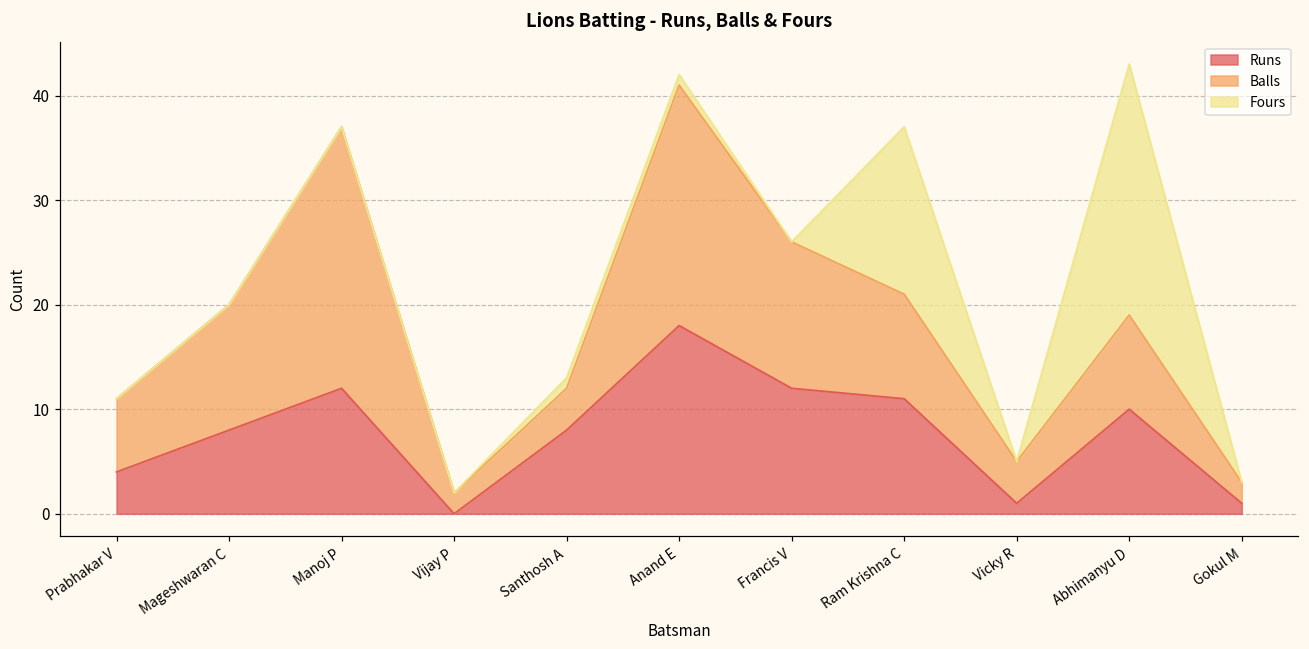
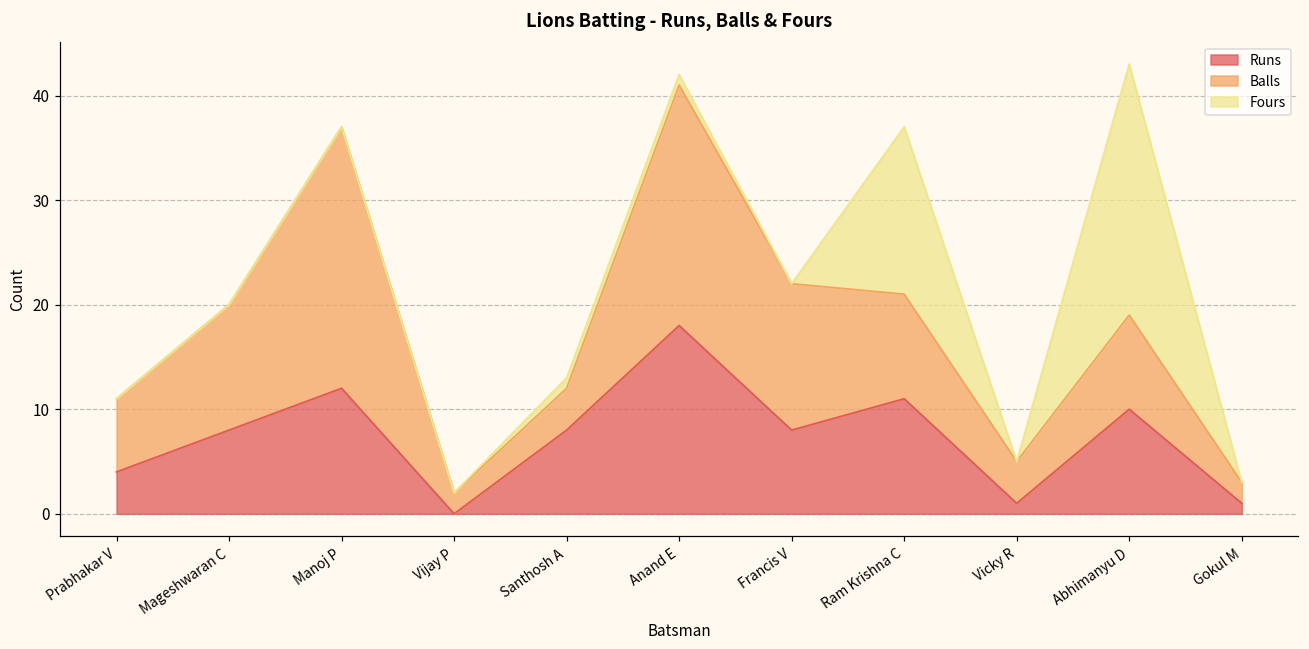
  {
    "Runs": {
      "Prabhakar V": 4,
      "Mageshwaran C": 8,
      "Manoj P": 12,
      "Vijay P": 0,
      "Santhosh A": 8,
      "Anand E": 18,
-     "Francis V": 12,
+     "Francis V": 8,
      "Ram Krishna C": 11,
      "Vicky R": 1,
      "Abhimanyu D": 10,
      "Gokul M": 1
    },
    "Balls": {
      "Santhosh A": 4,
      "Anand E": 23,
      "Ram Krishna C": 10,
      "Abhimanyu D": 9
    },
    "Fours": {
      "Santhosh A": 1,
      "Anand E": 1,
      "Ram Krishna C": 16,
      "Abhimanyu D": 24
    }
  }
